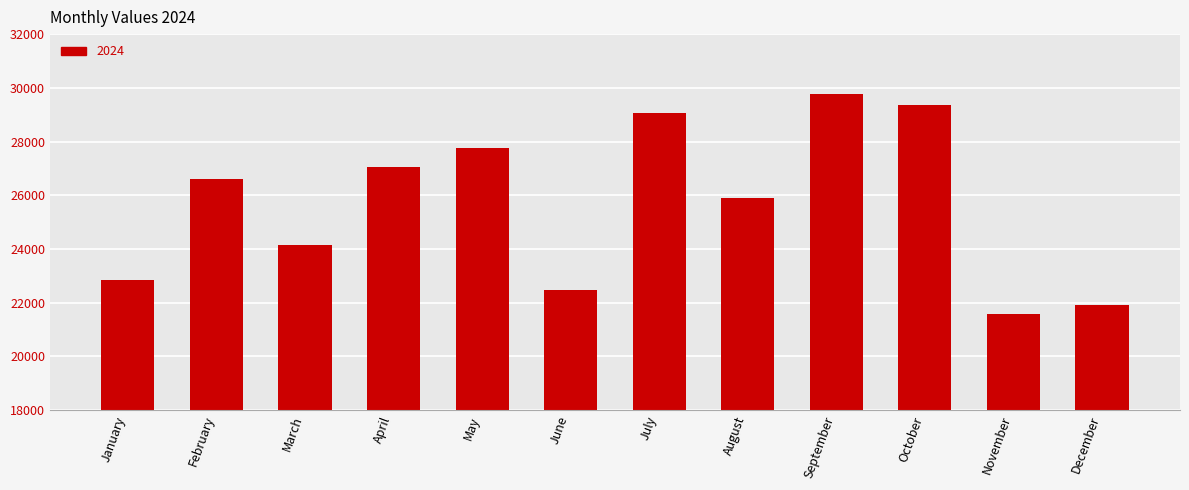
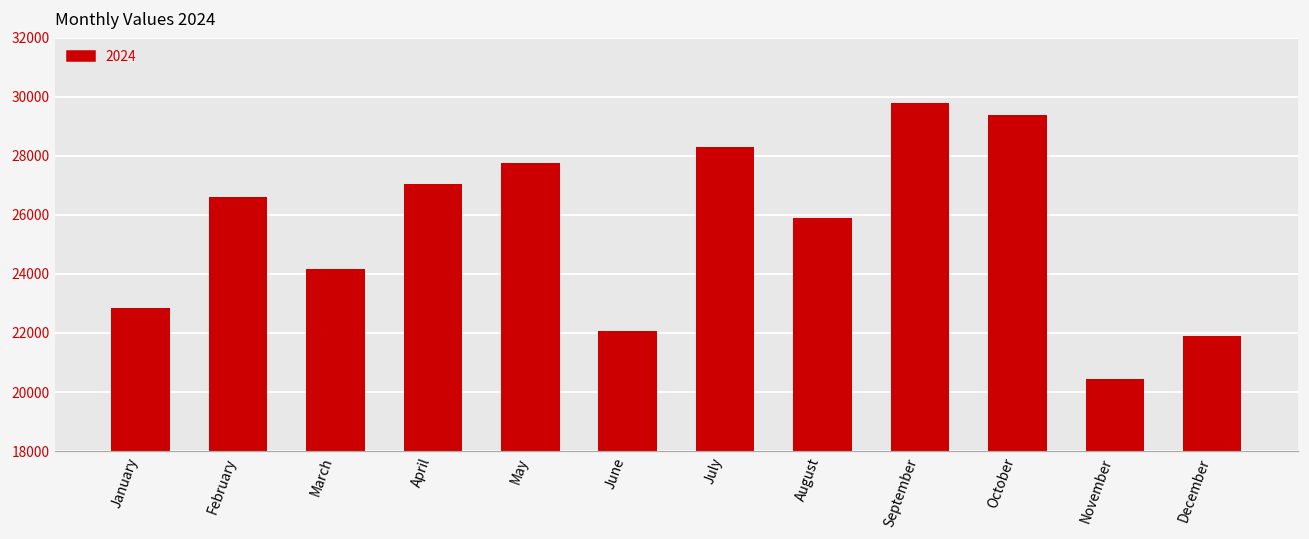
  {
    "January": 22800,
    "February": 26600,
    "March": 24200,
    "April": 27100,
    "May": 27800,
-   "June": 22500,
-   "July": 29100,
+   "June": 22100,
+   "July": 28300,
    "August": 25900,
    "September": 29800,
    "October": 29400,
-   "November": 21600,
+   "November": 20400,
    "December": 21900
  }
